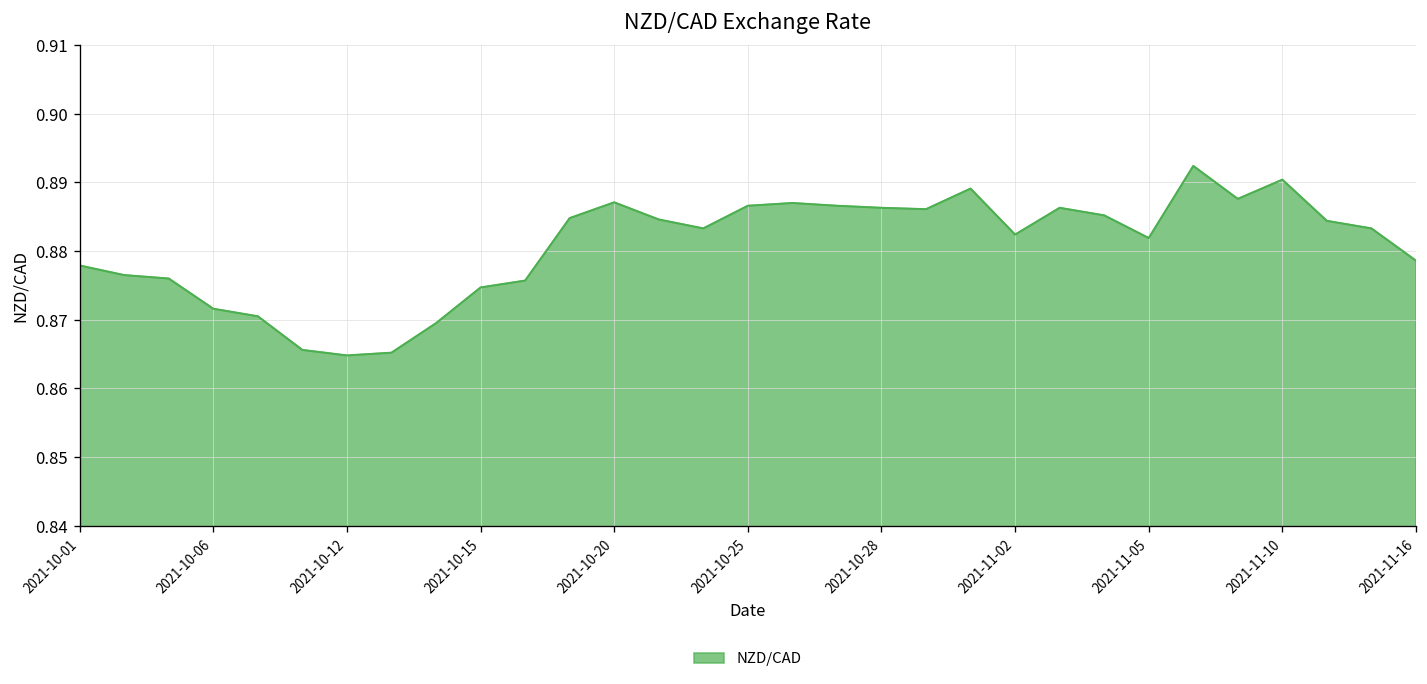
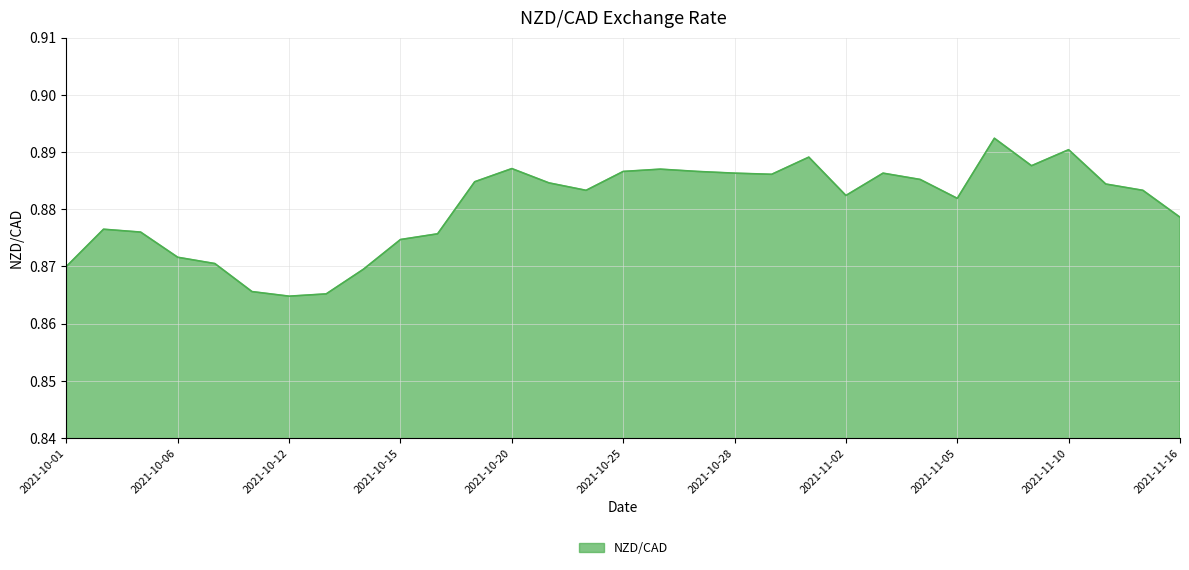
  {
-   "2021-10-01": 0.878,
+   "2021-10-01": 0.870,
    "2021-10-06": 0.872,
    "2021-10-12": 0.865,
    "2021-10-15": 0.875,
    "2021-10-20": 0.887,
    "2021-10-25": 0.887,
    "2021-10-28": 0.886,
    "2021-11-02": 0.882,
    "2021-11-05": 0.882,
    "2021-11-10": 0.890,
    "2021-11-16": 0.879
  }
